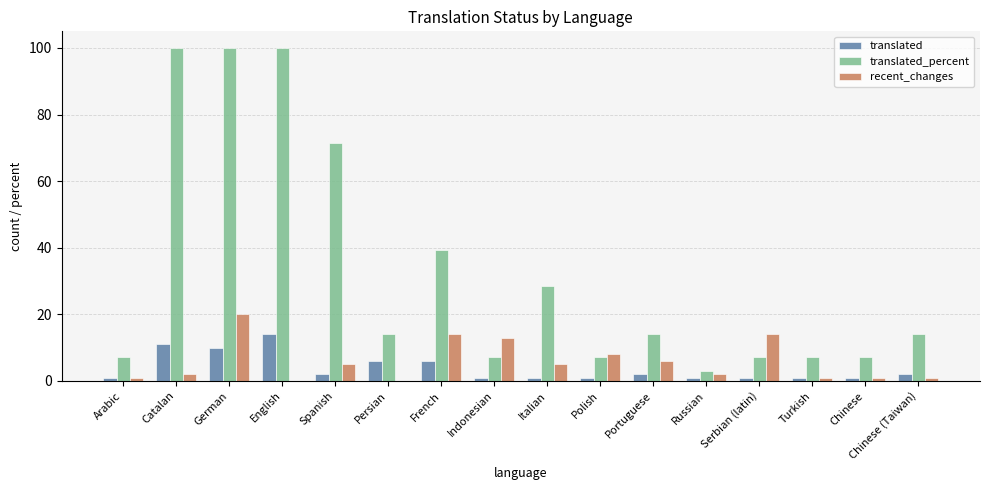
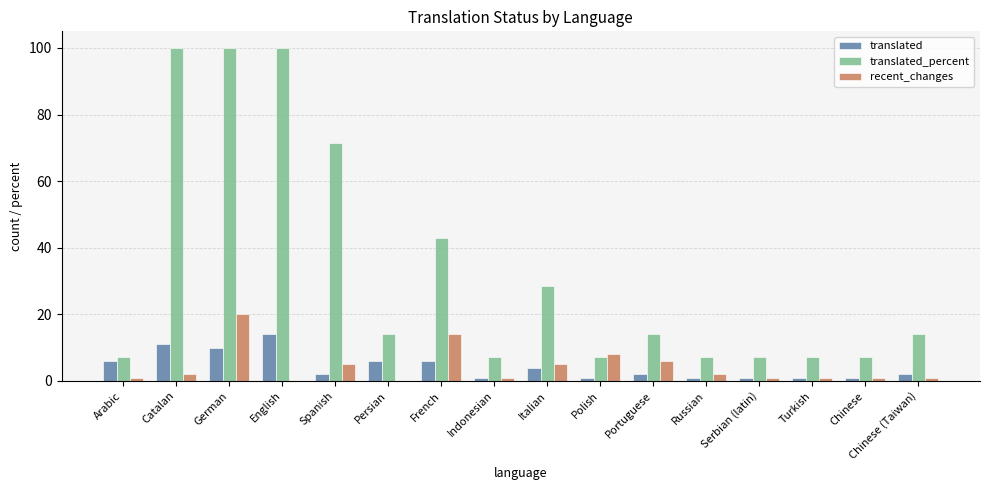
  {
    "translated": {
-     "Arabic": 1,
+     "Arabic": 6,
      "Catalan": 11,
      "German": 10,
      "English": 14,
      "Spanish": 2,
      "Persian": 6,
      "French": 6,
      "Indonesian": 1,
-     "Italian": 1,
+     "Italian": 4,
      "Polish": 1,
      "Portuguese": 2,
      "Russian": 1,
      "Serbian (latin)": 1,
      "Turkish": 1,
      "Chinese": 1,
      "Chinese (Taiwan)": 2
    },
    "translated_percent": {
      "Arabic": 7,
      "Catalan": 100,
      "German": 100,
      "English": 100,
      "Spanish": 71,
      "Persian": 14,
-     "French": 39,
+     "French": 43,
      "Indonesian": 7,
      "Italian": 29,
      "Polish": 7,
      "Portuguese": 14,
-     "Russian": 3,
+     "Russian": 7,
      "Serbian (latin)": 7,
      "Turkish": 7,
      "Chinese": 7,
      "Chinese (Taiwan)": 14
    },
    "recent_changes": {
      "Arabic": 1,
      "Catalan": 2,
      "German": 20,
      "English": 0,
      "Spanish": 5,
      "Persian": 0,
      "French": 14,
-     "Indonesian": 13,
+     "Indonesian": 1,
      "Italian": 5,
      "Polish": 8,
      "Portuguese": 6,
      "Russian": 2,
-     "Serbian (latin)": 14,
+     "Serbian (latin)": 1,
      "Turkish": 1,
      "Chinese": 1,
      "Chinese (Taiwan)": 1
    }
  }
